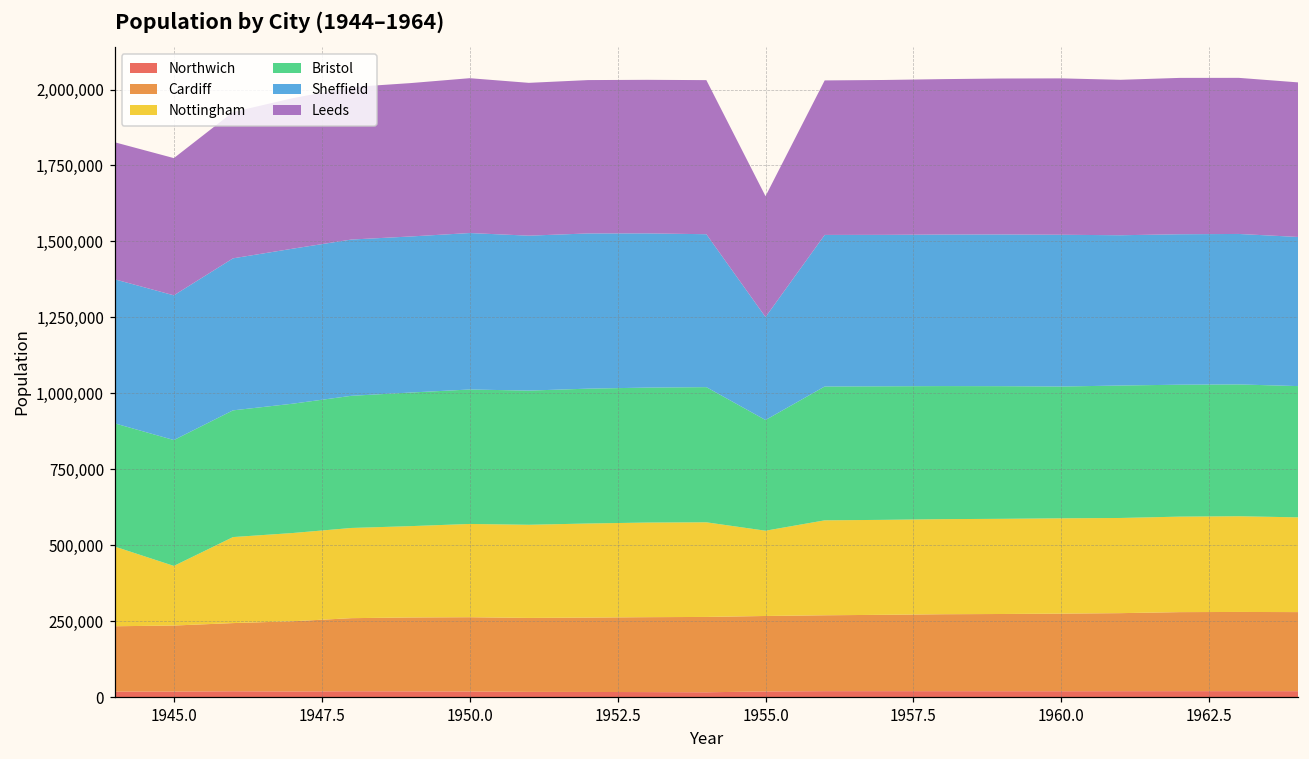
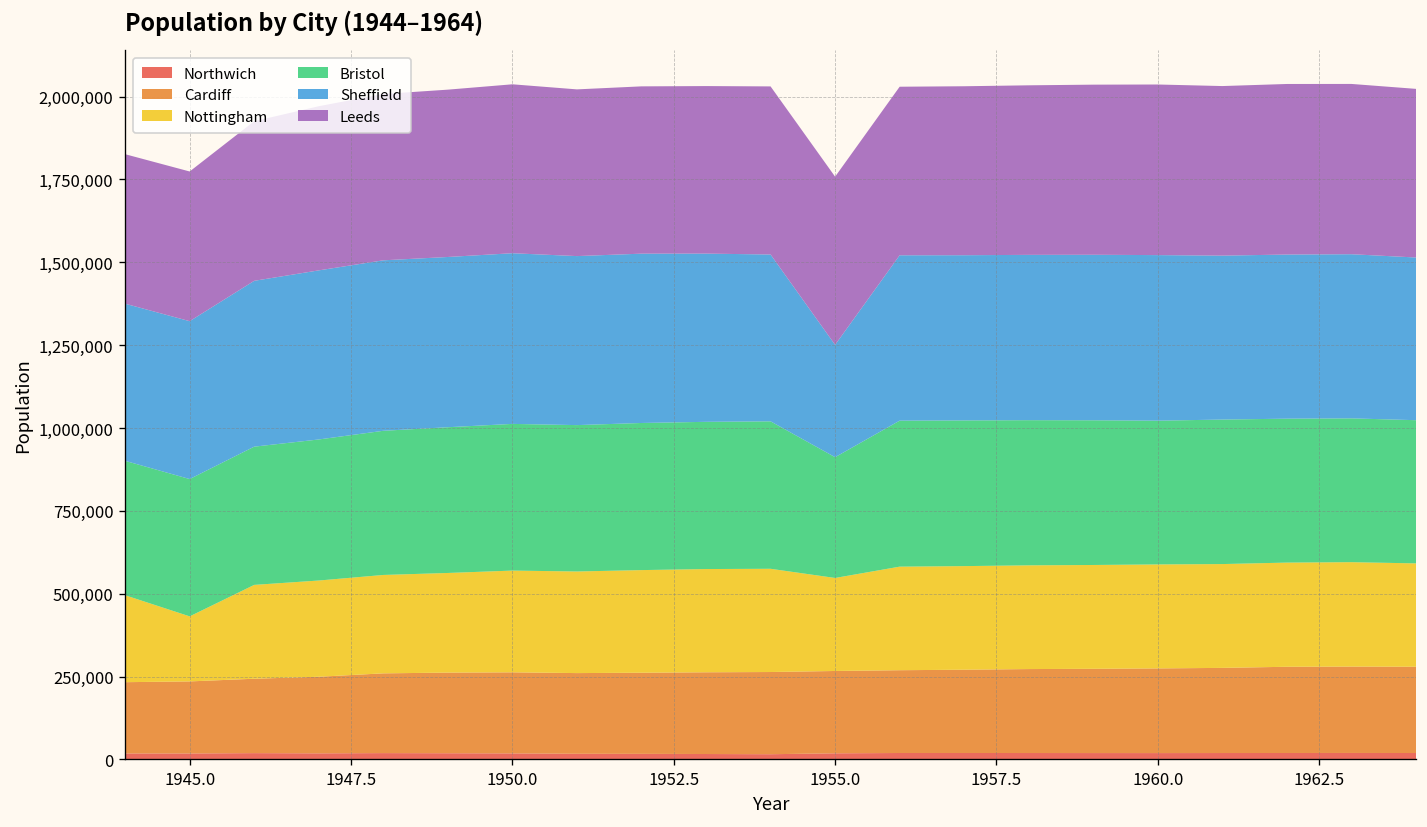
  {
    "Nottingham": {
      "1945.0": "200,000",
      "1950.0": "310,000",
      "1955.0": "280,000",
      "1960.0": "310,000"
    },
    "Bristol": {
      "1945.0": "410,000",
      "1950.0": "440,000",
      "1955.0": "360,000",
      "1960.0": "430,000"
    },
    "Sheffield": {
      "1945.0": "480,000",
      "1950.0": "520,000",
      "1955.0": "340,000",
      "1960.0": "500,000"
    },
    "Leeds": {
      "1945.0": "450,000",
      "1950.0": "510,000",
-     "1955.0": "400,000",
+     "1955.0": "510,000",
      "1960.0": "510,000"
    }
  }
